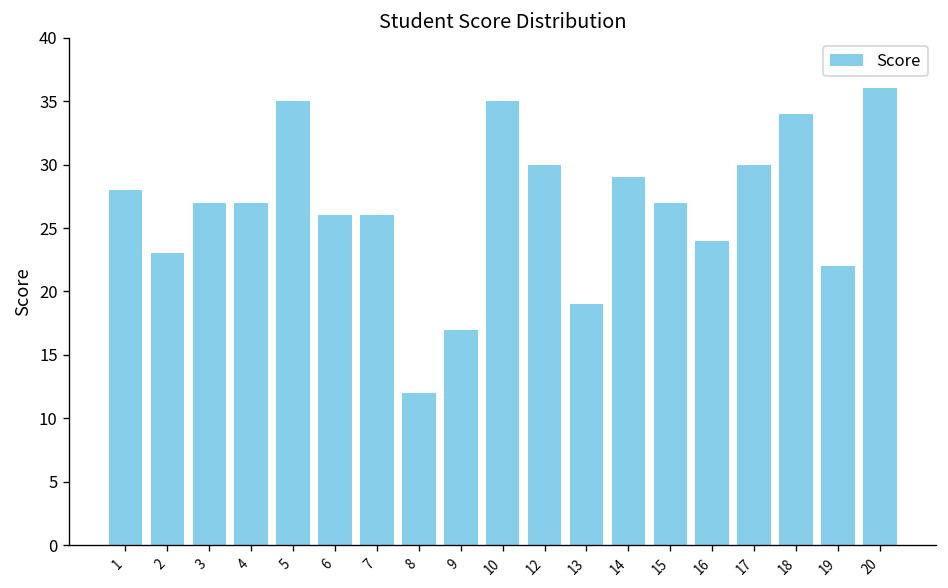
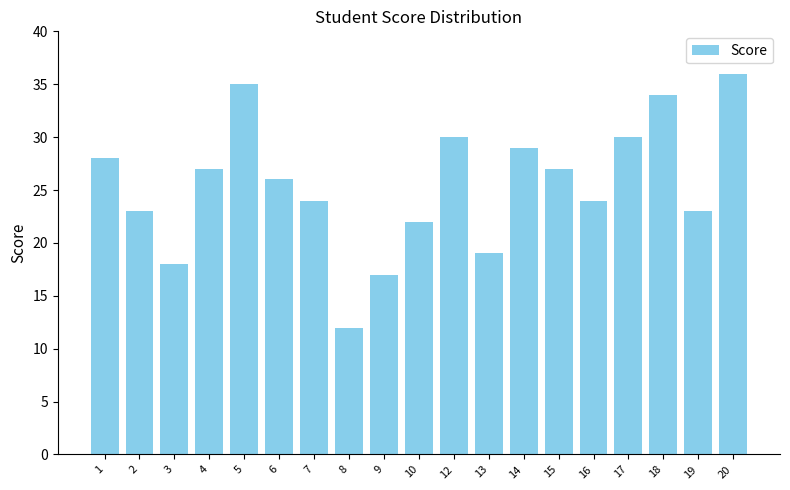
  {
    "1": 28,
    "2": 23,
-   "3": 27,
+   "3": 18,
    "4": 27,
    "5": 35,
    "6": 26,
-   "7": 26,
+   "7": 24,
    "8": 12,
    "9": 17,
-   "10": 35,
+   "10": 22,
    "12": 30,
    "13": 19,
    "14": 29,
    "15": 27,
    "16": 24,
    "17": 30,
    "18": 34,
-   "19": 22,
+   "19": 23,
    "20": 36
  }
